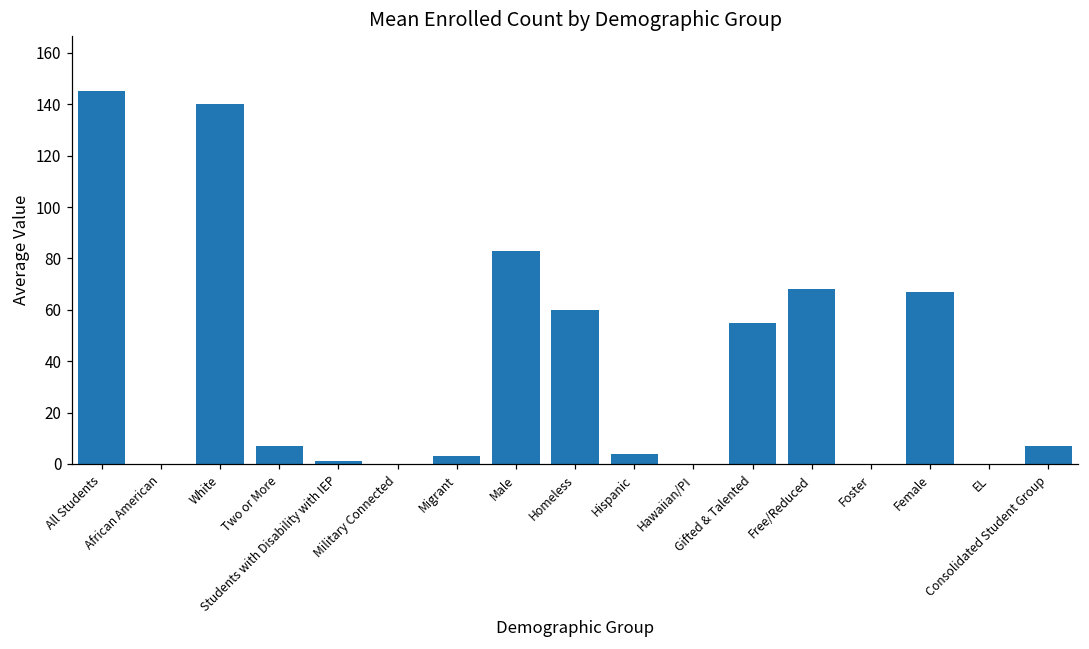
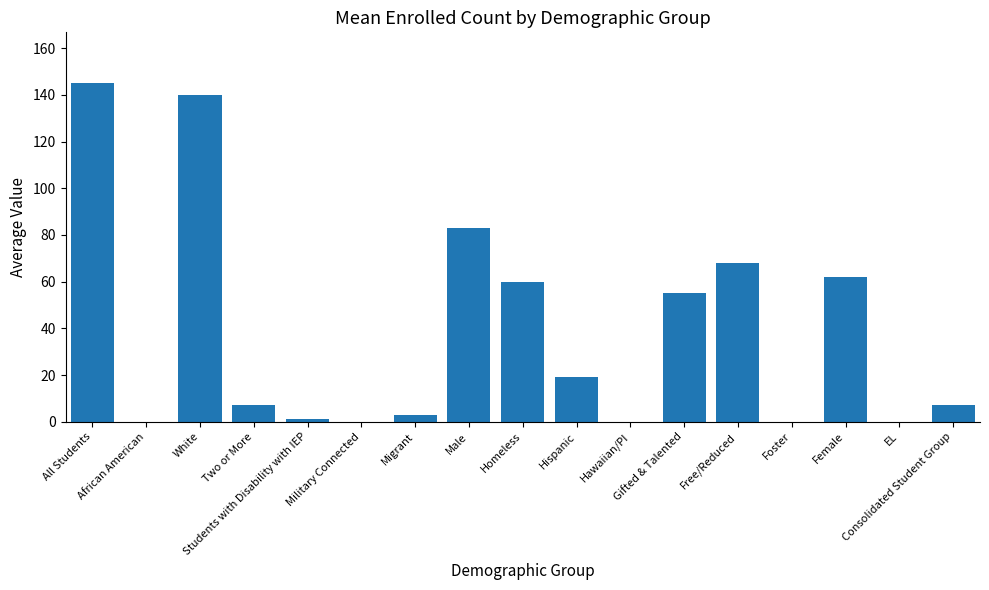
  {
    "All Students": 145,
    "African American": 0,
    "White": 140,
    "Two or More": 7,
    "Military Connected": 0,
    "Migrant": 3,
    "Male": 83,
    "Homeless": 60,
-   "Hispanic": 4,
+   "Hispanic": 19,
    "Hawaiian/PI": 0,
    "Gifted & Talented": 55,
    "Free/Reduced": 68,
    "Foster": 0,
-   "Female": 67,
+   "Female": 62,
    "EL": 0,
    "Consolidated Student Group": 7
  }
